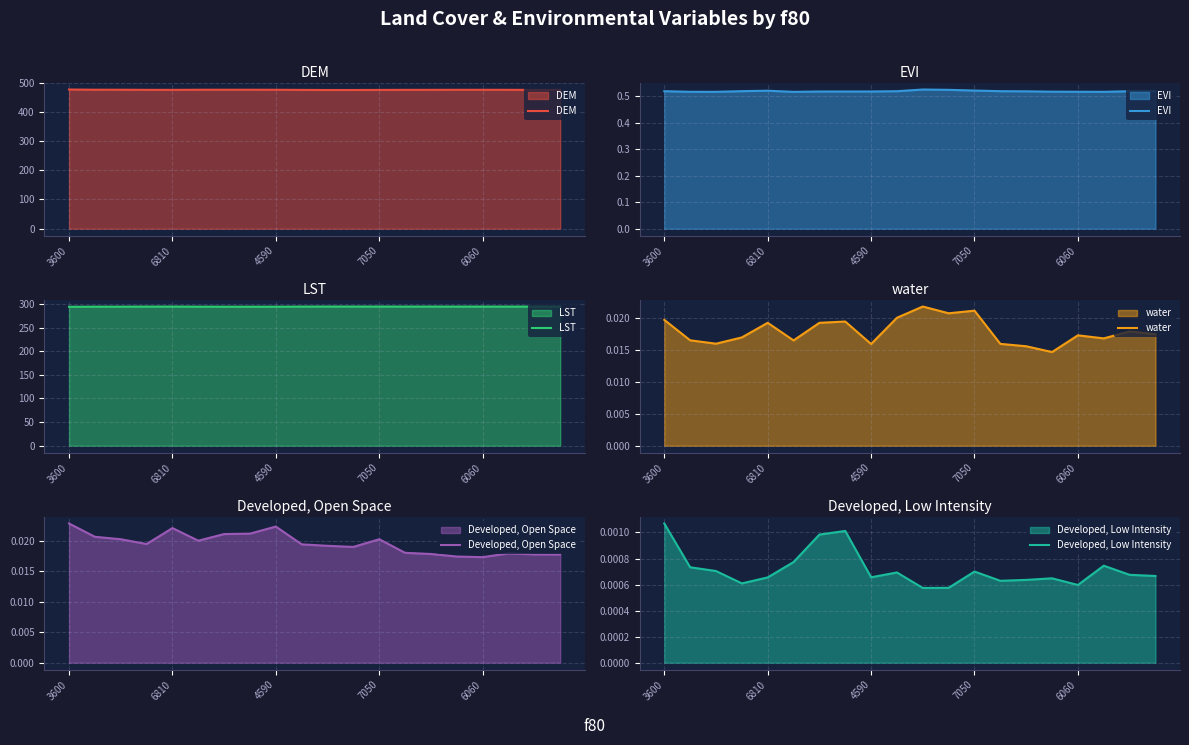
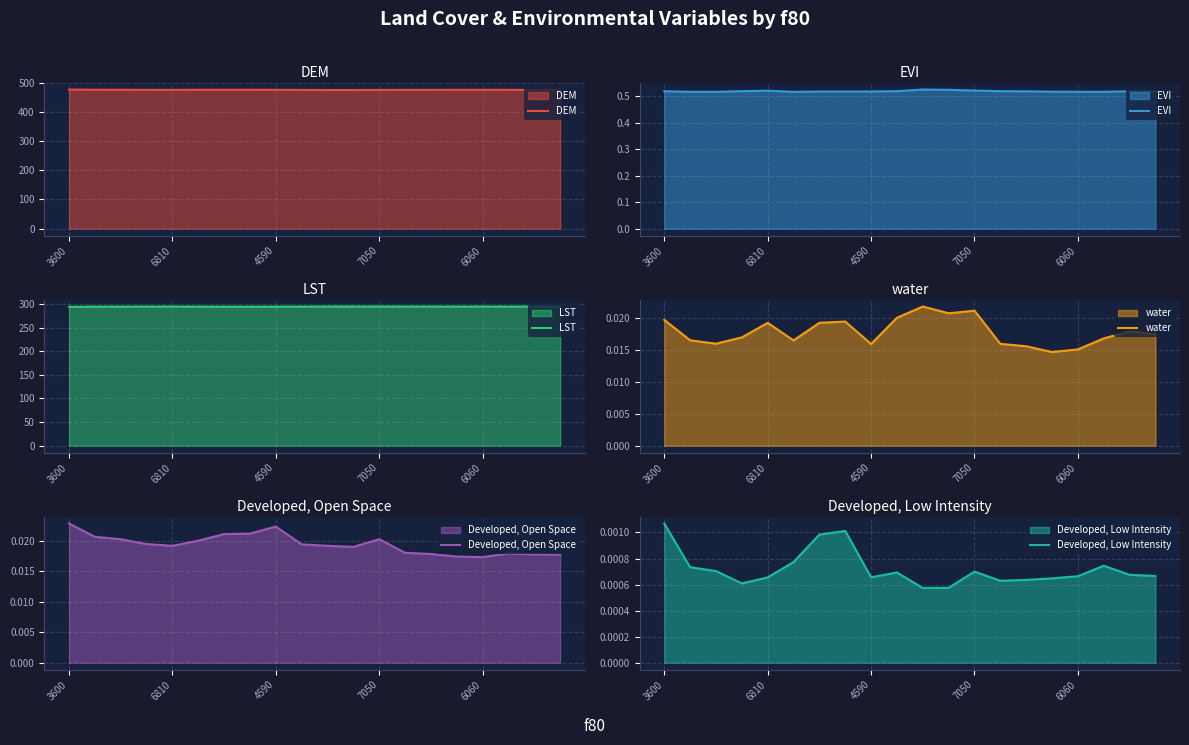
  {
    "DEM": {
      "3600": 480,
      "6810": 480,
      "4590": 480,
      "7050": 480,
      "6060": 480
    },
    "EVI": {
      "3600": 0.52,
      "6810": 0.52,
      "4590": 0.52,
      "7050": 0.52,
      "6060": 0.52
    },
    "LST": {
      "3600": 290,
      "6810": 290,
      "4590": 290,
      "7050": 290,
      "6060": 290
    },
    "water": {
      "3600": 0.020,
      "6810": 0.019,
      "4590": 0.016,
      "7050": 0.021,
-     "6060": 0.017
+     "6060": 0.015
    },
    "Developed, Open Space": {
      "3600": 0.023,
-     "6810": 0.022,
+     "6810": 0.019,
      "4590": 0.022,
      "7050": 0.020,
      "6060": 0.017
    },
    "Developed, Low Intensity": {
      "3600": 0.00107,
      "6810": 0.00066,
      "4590": 0.00066,
      "7050": 0.00070,
-     "6060": 0.00060
+     "6060": 0.00066
    }
  }
